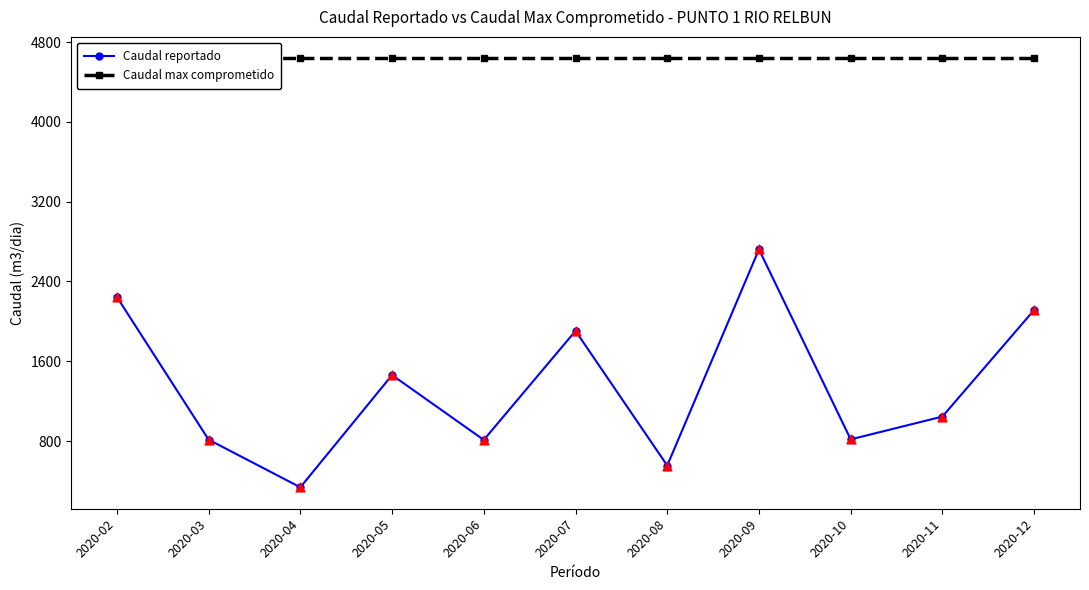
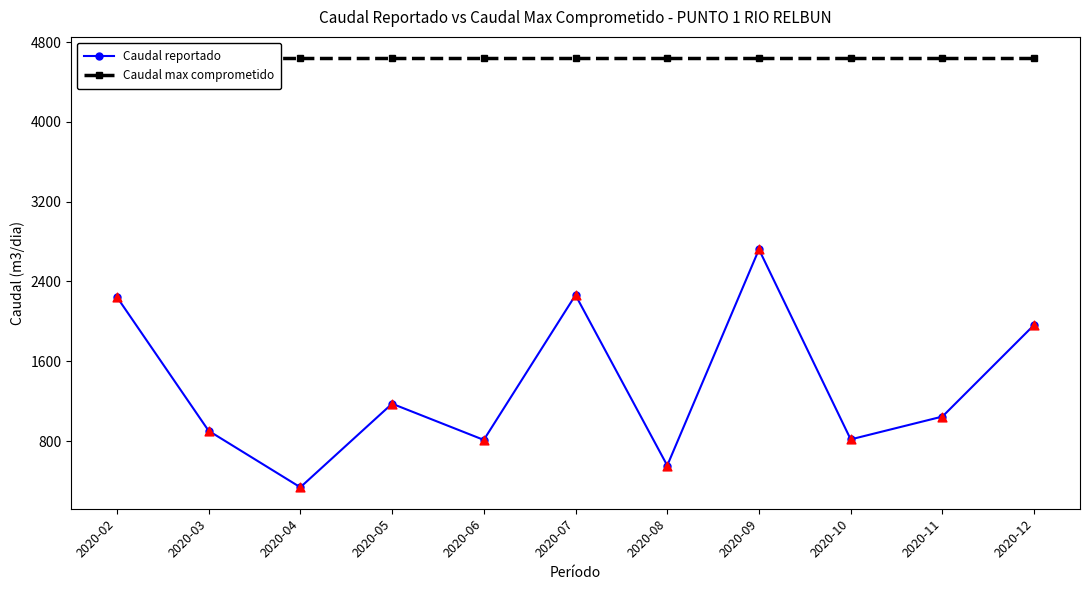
  {
    "Caudal reportado": {
      "2020-02": 2200,
-     "2020-03": 800,
+     "2020-03": 900,
      "2020-04": 300,
-     "2020-05": 1500,
+     "2020-05": 1200,
      "2020-06": 800,
-     "2020-07": 1900,
+     "2020-07": 2300,
      "2020-08": 600,
      "2020-09": 2700,
      "2020-10": 800,
      "2020-11": 1000,
-     "2020-12": 2100
+     "2020-12": 2000
    },
    "Caudal max comprometido": {
      "2020-04": 4600,
      "2020-05": 4600,
      "2020-06": 4600,
      "2020-07": 4600,
      "2020-08": 4600,
      "2020-09": 4600,
      "2020-10": 4600,
      "2020-11": 4600,
      "2020-12": 4600
    }
  }
